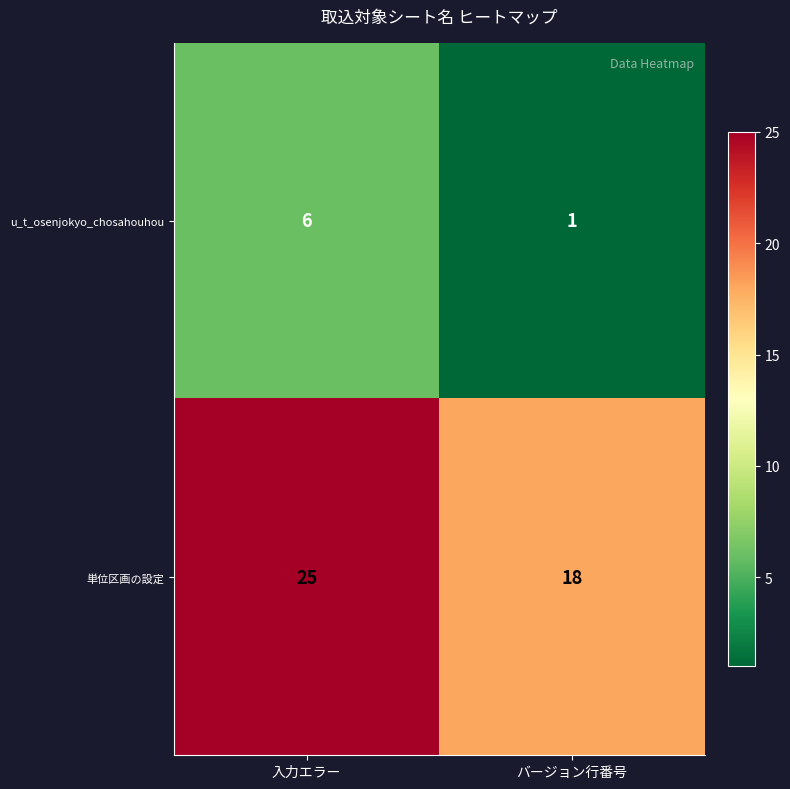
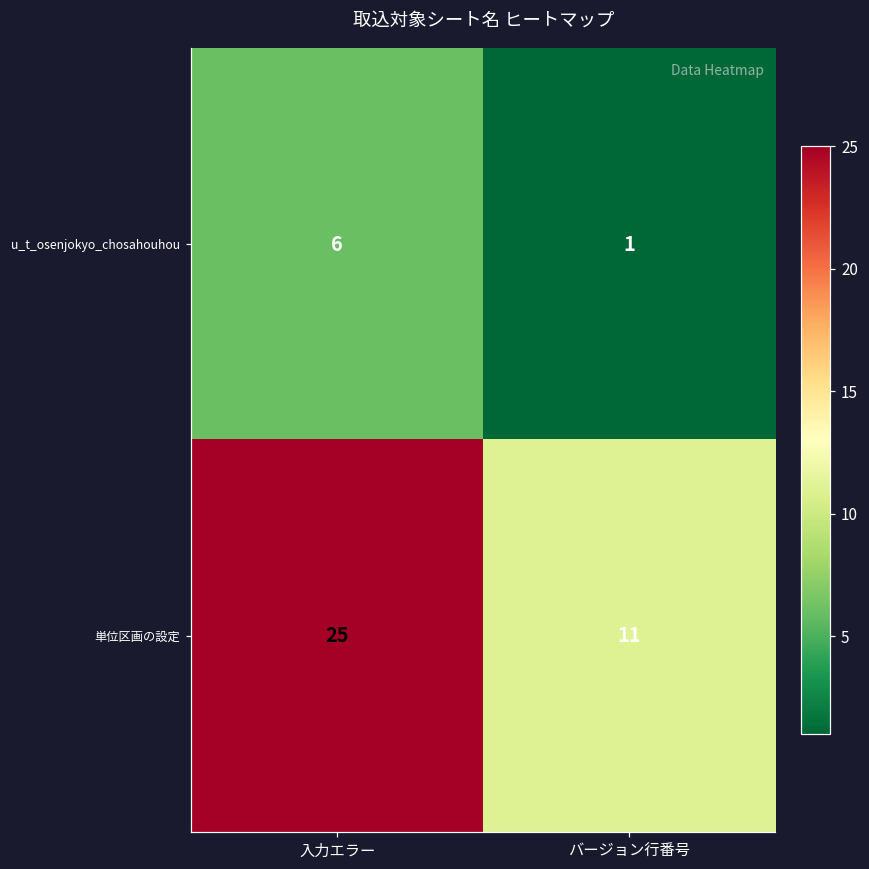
  {
    "u_t_osenjokyo_chosahouhou": {
      "入力エラー": 6
    },
    "単位区画の設定": {
      "入力エラー": 25,
-     "バージョン行番号": 18
+     "バージョン行番号": 11
    }
  }
